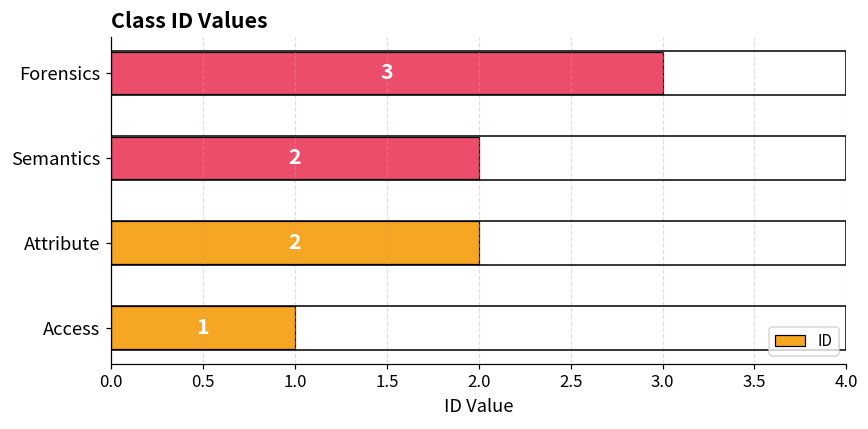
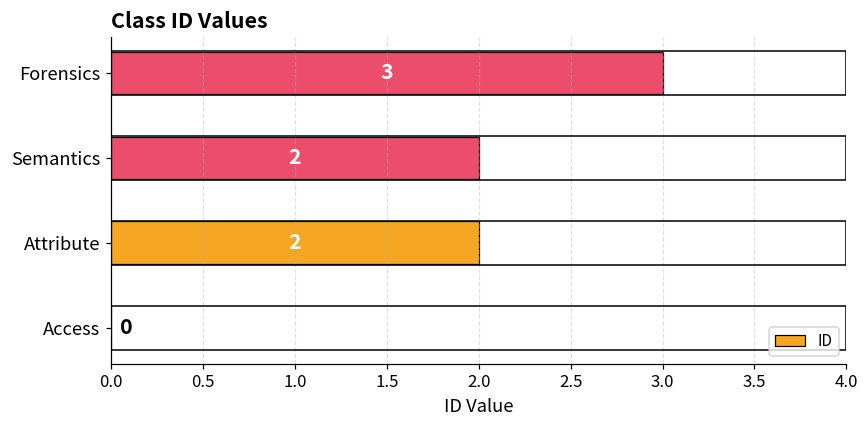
  {
    "Forensics": 3,
    "Semantics": 2,
    "Attribute": 2,
-   "Access": 1
+   "Access": 0
  }
